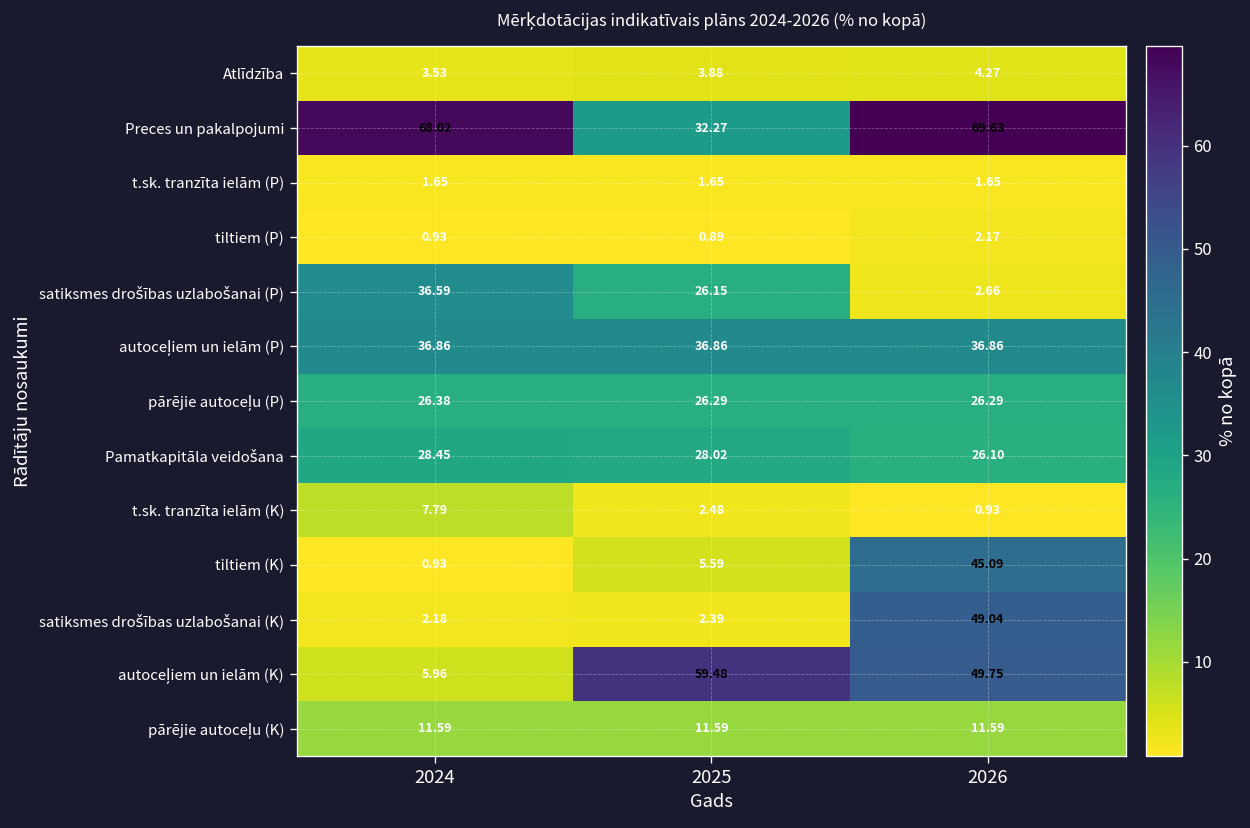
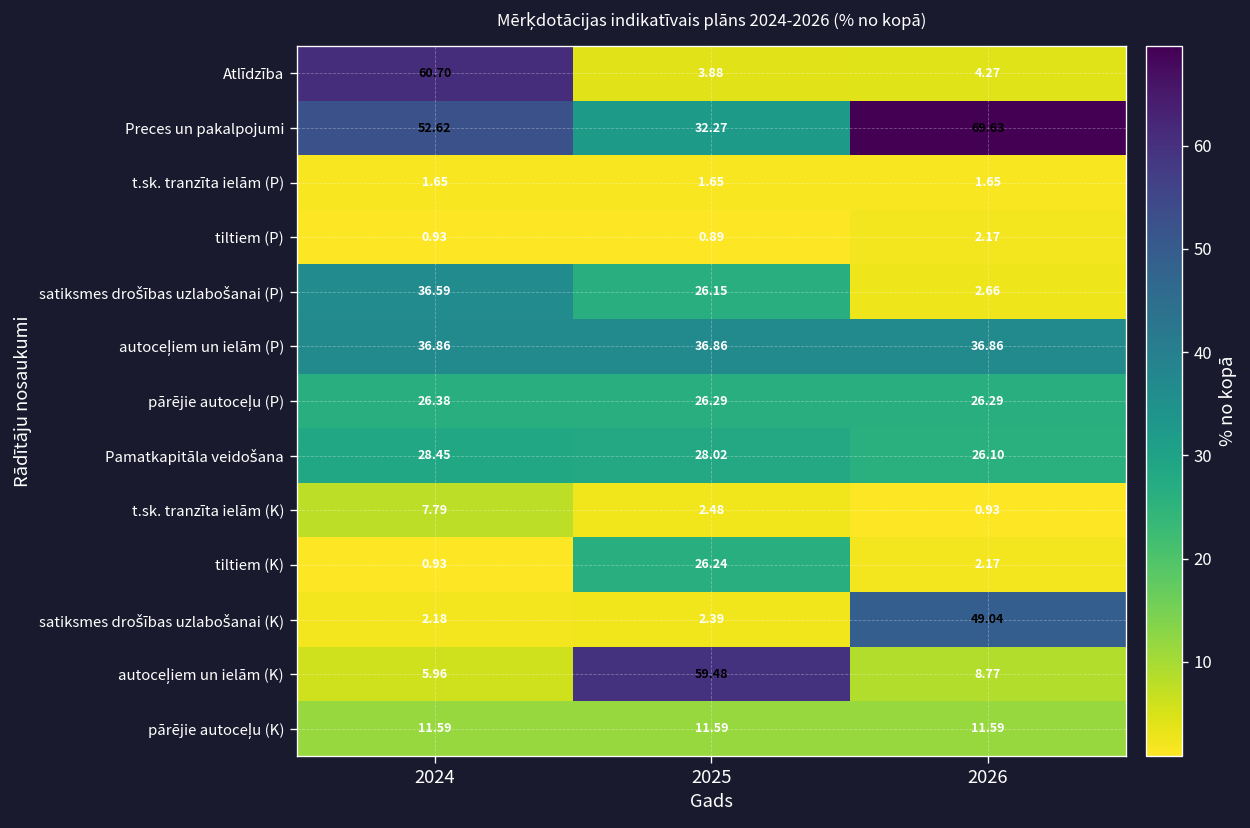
  {
    "Atlīdzība": {
-     "2024": 3.53,
+     "2024": 60.70,
      "2025": 3.88,
      "2026": 4.27
    },
    "Preces un pakalpojumi": {
-     "2024": 68.02,
+     "2024": 52.62,
      "2025": 32.27,
      "2026": 69.63
    },
    "t.sk. tranzīta ielām (P)": {
      "2024": 1.65,
      "2025": 1.65,
      "2026": 1.65
    },
    "tiltiem (P)": {
      "2024": 0.93,
      "2025": 0.89,
      "2026": 2.17
    },
    "satiksmes drošības uzlabošanai (P)": {
      "2024": 36.59,
      "2025": 26.15,
      "2026": 2.66
    },
    "autoceļiem un ielām (P)": {
      "2024": 36.86,
      "2025": 36.86,
      "2026": 36.86
    },
    "pārējie autoceļu (P)": {
      "2024": 26.38,
      "2025": 26.29,
      "2026": 26.29
    },
    "Pamatkapitāla veidošana": {
      "2024": 28.45,
      "2025": 28.02,
      "2026": 26.10
    },
    "t.sk. tranzīta ielām (K)": {
      "2024": 7.79,
      "2025": 2.48,
      "2026": 0.93
    },
    "tiltiem (K)": {
      "2024": 0.93,
-     "2025": 5.59,
-     "2026": 45.09
+     "2025": 26.24,
+     "2026": 2.17
    },
    "satiksmes drošības uzlabošanai (K)": {
      "2024": 2.18,
      "2025": 2.39,
      "2026": 49.04
    },
    "autoceļiem un ielām (K)": {
      "2024": 5.96,
      "2025": 59.48,
-     "2026": 49.75
+     "2026": 8.77
    },
    "pārējie autoceļu (K)": {
      "2024": 11.59,
      "2025": 11.59,
      "2026": 11.59
    }
  }
